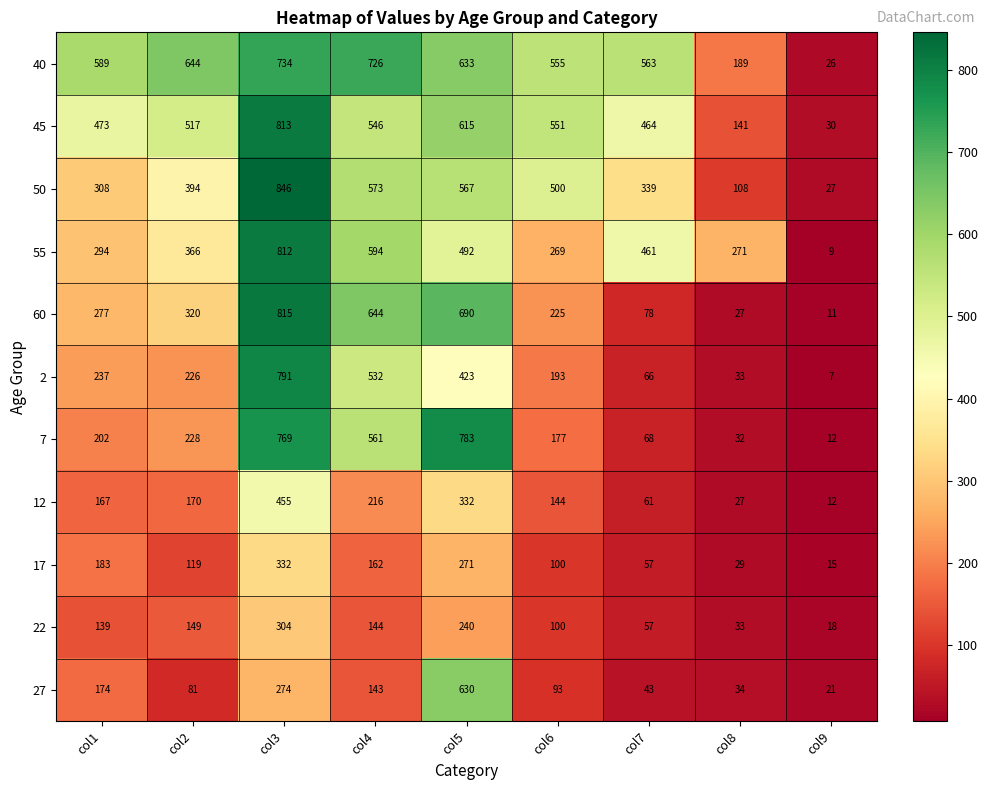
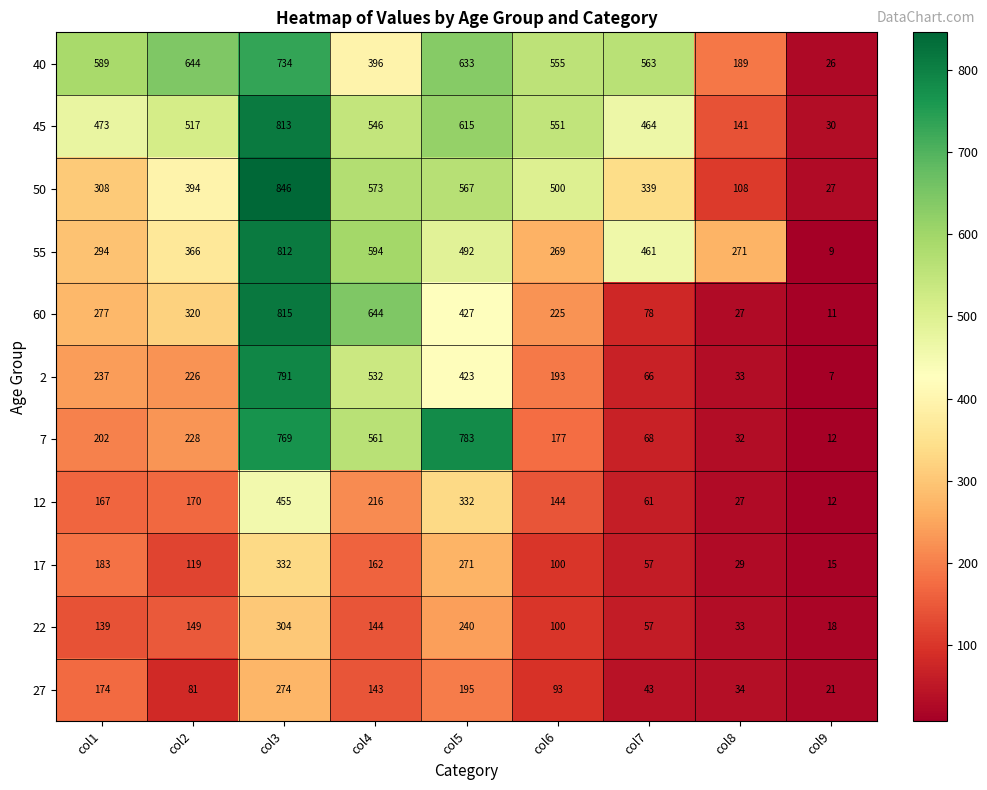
  {
    "40": {
      "col1": 589,
      "col2": 644,
      "col3": 734,
-     "col4": 726,
+     "col4": 396,
      "col5": 633,
      "col6": 555,
      "col7": 563,
      "col8": 189,
      "col9": 26
    },
    "45": {
      "col1": 473,
      "col2": 517,
      "col3": 813,
      "col4": 546,
      "col5": 615,
      "col6": 551,
      "col7": 464,
      "col8": 141,
      "col9": 30
    },
    "50": {
      "col1": 308,
      "col2": 394,
      "col3": 846,
      "col4": 573,
      "col5": 567,
      "col6": 500,
      "col7": 339,
      "col8": 108,
      "col9": 27
    },
    "55": {
      "col1": 294,
      "col2": 366,
      "col3": 812,
      "col4": 594,
      "col5": 492,
      "col6": 269,
      "col7": 461,
      "col8": 271,
      "col9": 9
    },
    "60": {
      "col1": 277,
      "col2": 320,
      "col3": 815,
      "col4": 644,
-     "col5": 690,
+     "col5": 427,
      "col6": 225,
      "col7": 78,
      "col8": 27,
      "col9": 11
    },
    "2": {
      "col1": 237,
      "col2": 226,
      "col3": 791,
      "col4": 532,
      "col5": 423,
      "col6": 193,
      "col7": 66,
      "col8": 33,
      "col9": 7
    },
    "7": {
      "col1": 202,
      "col2": 228,
      "col3": 769,
      "col4": 561,
      "col5": 783,
      "col6": 177,
      "col7": 68,
      "col8": 32,
      "col9": 12
    },
    "12": {
      "col1": 167,
      "col2": 170,
      "col3": 455,
      "col4": 216,
      "col5": 332,
      "col6": 144,
      "col7": 61,
      "col8": 27,
      "col9": 12
    },
    "17": {
      "col1": 183,
      "col2": 119,
      "col3": 332,
      "col4": 162,
      "col5": 271,
      "col6": 100,
      "col7": 57,
      "col8": 29,
      "col9": 15
    },
    "22": {
      "col1": 139,
      "col2": 149,
      "col3": 304,
      "col4": 144,
      "col5": 240,
      "col6": 100,
      "col7": 57,
      "col8": 33,
      "col9": 18
    },
    "27": {
      "col1": 174,
      "col2": 81,
      "col3": 274,
      "col4": 143,
-     "col5": 630,
+     "col5": 195,
      "col6": 93,
      "col7": 43,
      "col8": 34,
      "col9": 21
    }
  }
